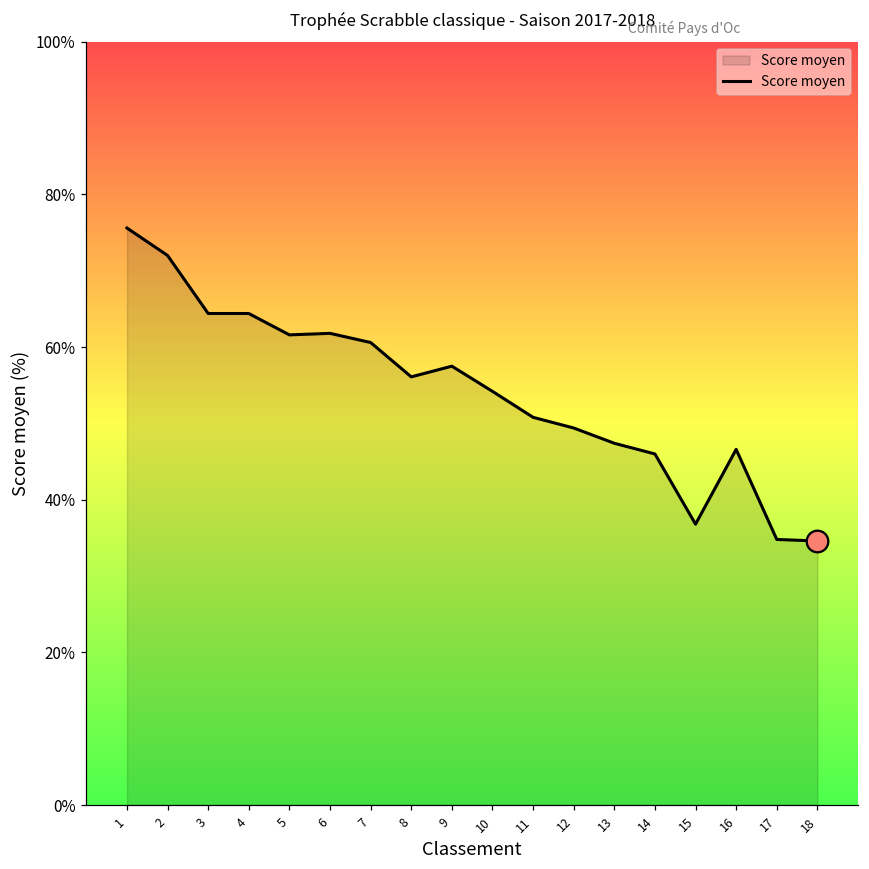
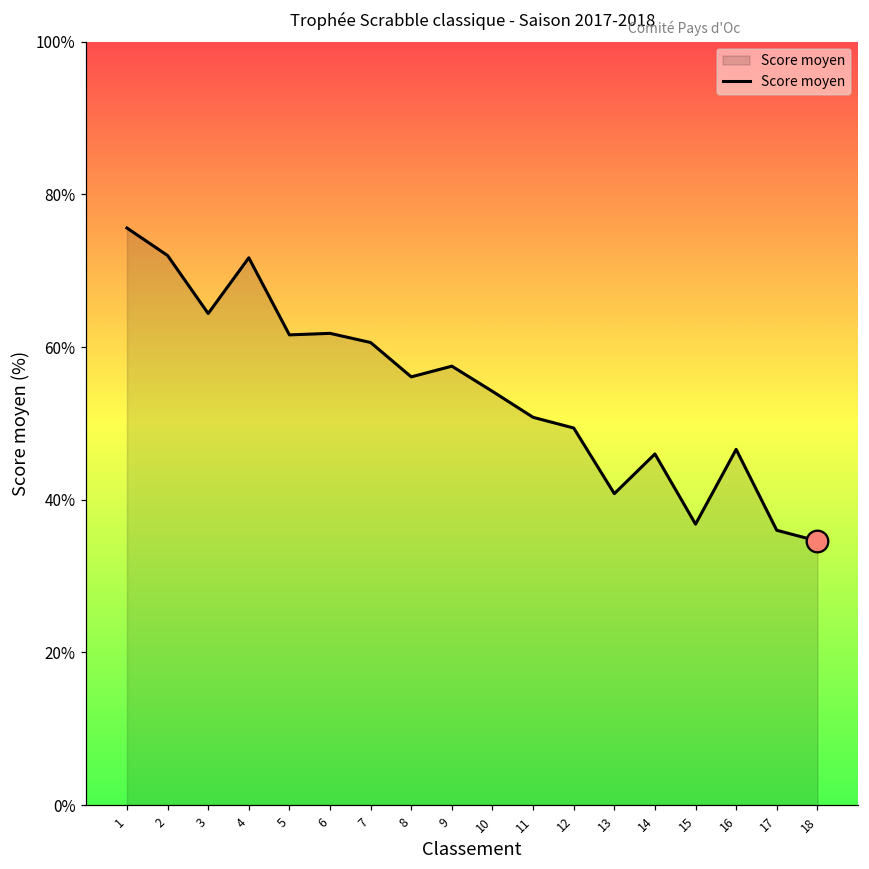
  {
    "Score moyen": {
      "1": "76%",
      "2": "72%",
      "3": "64%",
-     "4": "64%",
+     "4": "72%",
      "5": "62%",
      "6": "62%",
      "7": "61%",
      "8": "56%",
      "9": "58%",
      "10": "54%",
      "11": "51%",
      "12": "49%",
-     "13": "47%",
+     "13": "41%",
      "14": "46%",
      "15": "37%",
      "16": "47%",
-     "17": "35%"
+     "17": "36%"
    }
  }
